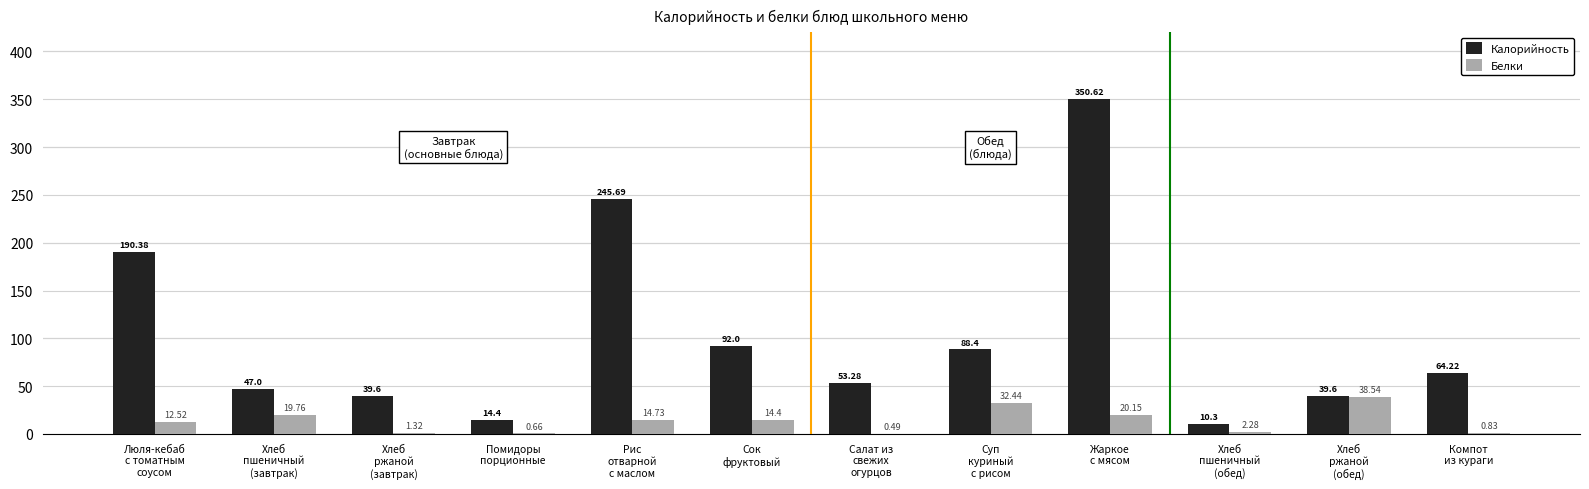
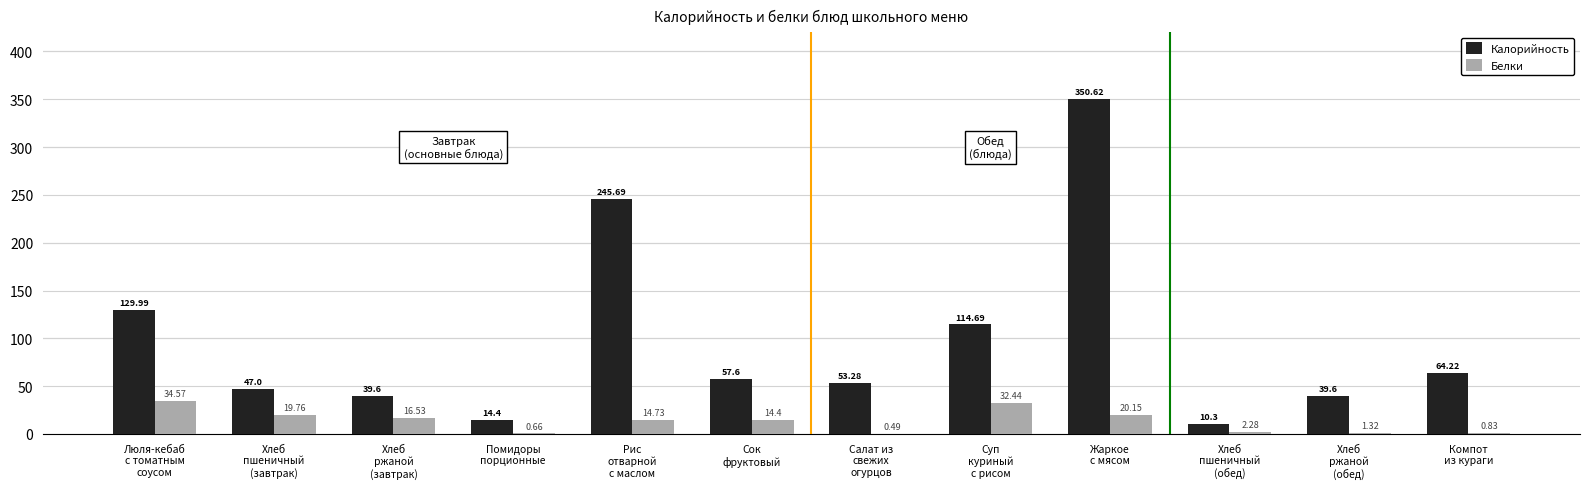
  {
    "Калорийность": {
-     "Люля-кебаб с томатным соусом": 190.38,
+     "Люля-кебаб с томатным соусом": 129.99,
      "Хлеб пшеничный (завтрак)": 47.0,
      "Хлеб ржаной (завтрак)": 39.6,
      "Помидоры порционные": 14.4,
      "Рис отварной с маслом": 245.69,
-     "Сок фруктовый": 92.0,
+     "Сок фруктовый": 57.6,
      "Салат из свежих огурцов": 53.28,
-     "Суп куриный с рисом": 88.4,
+     "Суп куриный с рисом": 114.69,
      "Жаркое с мясом": 350.62,
      "Хлеб пшеничный (обед)": 10.3,
      "Хлеб ржаной (обед)": 39.6,
      "Компот из кураги": 64.22
    },
    "Белки": {
-     "Люля-кебаб с томатным соусом": 12.52,
+     "Люля-кебаб с томатным соусом": 34.57,
      "Хлеб пшеничный (завтрак)": 19.76,
-     "Хлеб ржаной (завтрак)": 1.32,
+     "Хлеб ржаной (завтрак)": 16.53,
      "Помидоры порционные": 0.66,
      "Рис отварной с маслом": 14.73,
      "Сок фруктовый": 14.4,
      "Салат из свежих огурцов": 0.49,
      "Суп куриный с рисом": 32.44,
      "Жаркое с мясом": 20.15,
      "Хлеб пшеничный (обед)": 2.28,
-     "Хлеб ржаной (обед)": 38.54,
+     "Хлеб ржаной (обед)": 1.32,
      "Компот из кураги": 0.83
    }
  }
